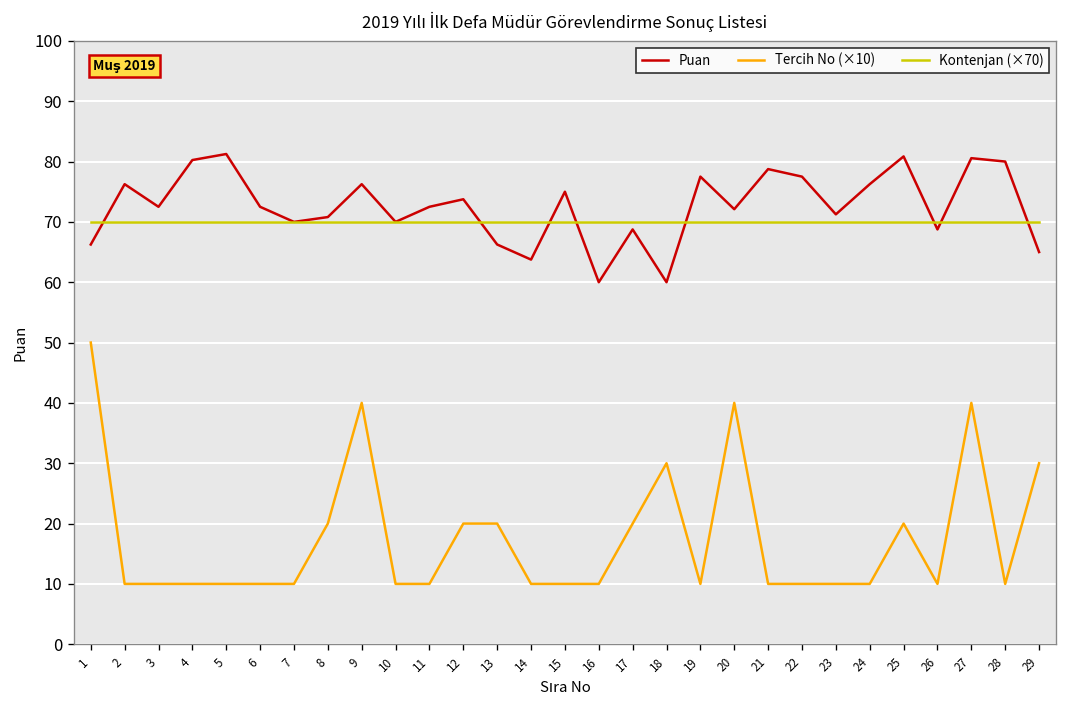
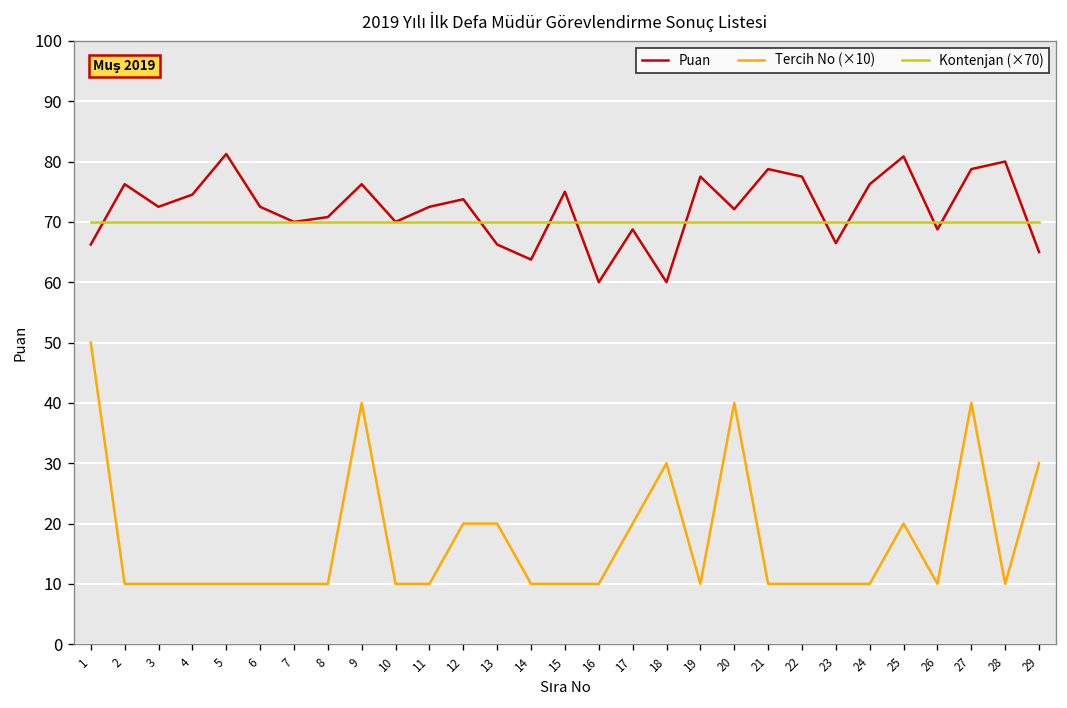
  {
    "Puan": {
      "1": 66,
      "2": 76,
      "3": 73,
-     "4": 80,
+     "4": 75,
      "5": 81,
      "6": 73,
      "8": 71,
      "9": 76,
      "11": 73,
      "12": 74,
      "13": 66,
      "14": 64,
      "15": 75,
      "16": 60,
      "17": 69,
      "18": 60,
      "19": 78,
      "20": 72,
      "21": 79,
      "22": 78,
-     "23": 71,
+     "23": 66,
      "24": 76,
      "25": 81,
      "26": 69,
-     "27": 81,
+     "27": 79,
      "28": 80,
      "29": 65
    },
    "Tercih No (×10)": {
      "1": 50,
      "2": 10,
      "3": 10,
      "4": 10,
      "5": 10,
      "6": 10,
      "7": 10,
-     "8": 20,
+     "8": 10,
      "9": 40,
      "10": 10,
      "11": 10,
      "12": 20,
      "13": 20,
      "14": 10,
      "15": 10,
      "16": 10,
      "17": 20,
      "18": 30,
      "19": 10,
      "20": 40,
      "21": 10,
      "22": 10,
      "23": 10,
      "24": 10,
      "25": 20,
      "26": 10,
      "27": 40,
      "28": 10,
      "29": 30
    },
    "Kontenjan (×70)": {
      "1": 70,
      "2": 70,
      "3": 70,
      "4": 70,
      "5": 70,
      "6": 70,
      "8": 70,
      "9": 70,
      "11": 70,
      "12": 70,
      "13": 70,
      "14": 70,
      "15": 70,
      "16": 70,
      "17": 70,
      "18": 70,
      "19": 70,
      "20": 70,
      "21": 70,
      "22": 70,
      "23": 70,
      "24": 70,
      "25": 70,
      "26": 70,
      "27": 70,
      "28": 70,
      "29": 70
    }
  }
